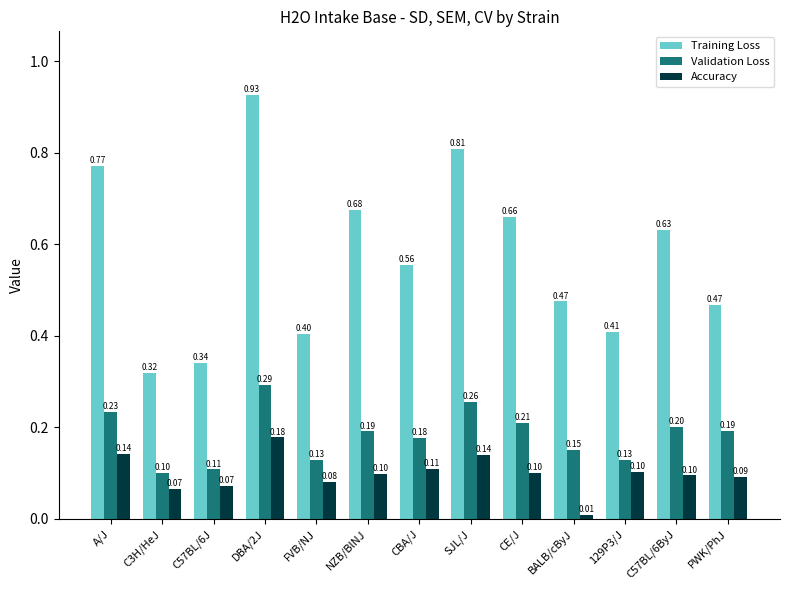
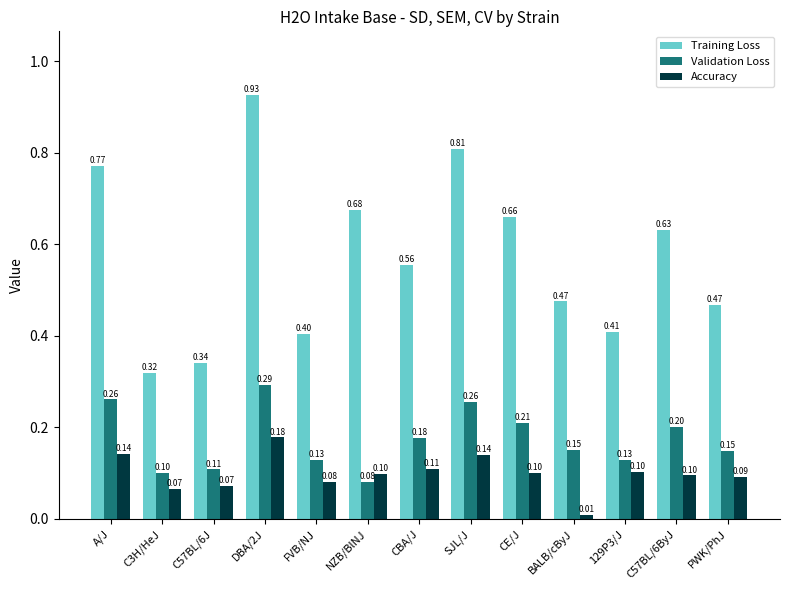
  {
    "Training Loss": {
      "A/J": 0.77,
      "C3H/HeJ": 0.32,
      "C57BL/6J": 0.34,
      "DBA/2J": 0.93,
      "FVB/NJ": 0.40,
      "NZB/BlNJ": 0.68,
      "CBA/J": 0.56,
      "SJL/J": 0.81,
      "CE/J": 0.66,
      "BALB/cByJ": 0.47,
      "129P3/J": 0.41,
      "C57BL/6ByJ": 0.63,
      "PWK/PhJ": 0.47
    },
    "Validation Loss": {
-     "A/J": 0.23,
+     "A/J": 0.26,
      "C3H/HeJ": 0.10,
      "C57BL/6J": 0.11,
      "DBA/2J": 0.29,
      "FVB/NJ": 0.13,
-     "NZB/BlNJ": 0.19,
+     "NZB/BlNJ": 0.08,
      "CBA/J": 0.18,
      "SJL/J": 0.26,
      "CE/J": 0.21,
      "BALB/cByJ": 0.15,
      "129P3/J": 0.13,
      "C57BL/6ByJ": 0.20,
-     "PWK/PhJ": 0.19
+     "PWK/PhJ": 0.15
    },
    "Accuracy": {
      "A/J": 0.14,
      "C3H/HeJ": 0.07,
      "C57BL/6J": 0.07,
      "DBA/2J": 0.18,
      "FVB/NJ": 0.08,
      "NZB/BlNJ": 0.10,
      "CBA/J": 0.11,
      "SJL/J": 0.14,
      "CE/J": 0.10,
      "BALB/cByJ": 0.01,
      "129P3/J": 0.10,
      "C57BL/6ByJ": 0.10,
      "PWK/PhJ": 0.09
    }
  }
